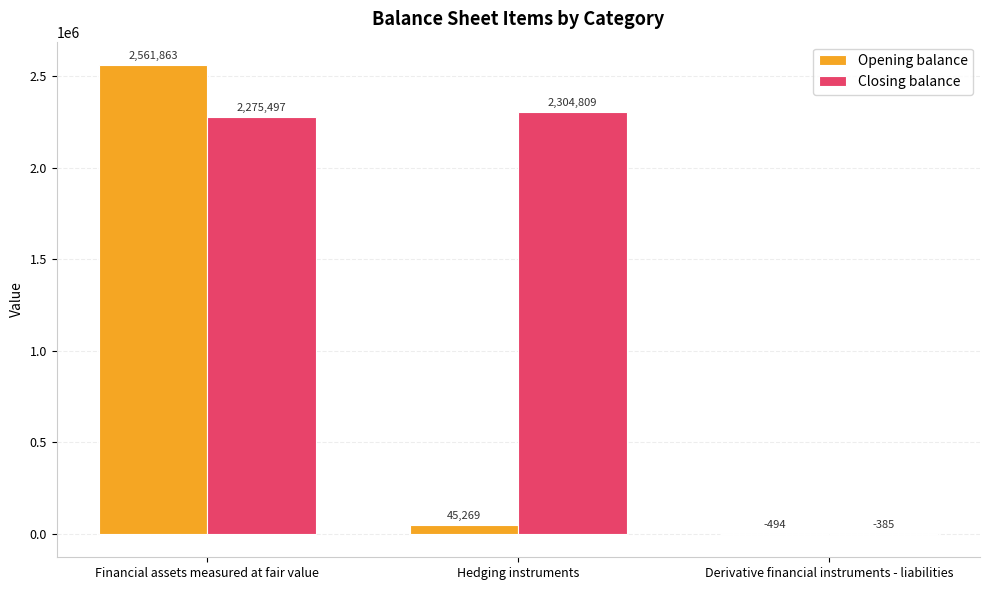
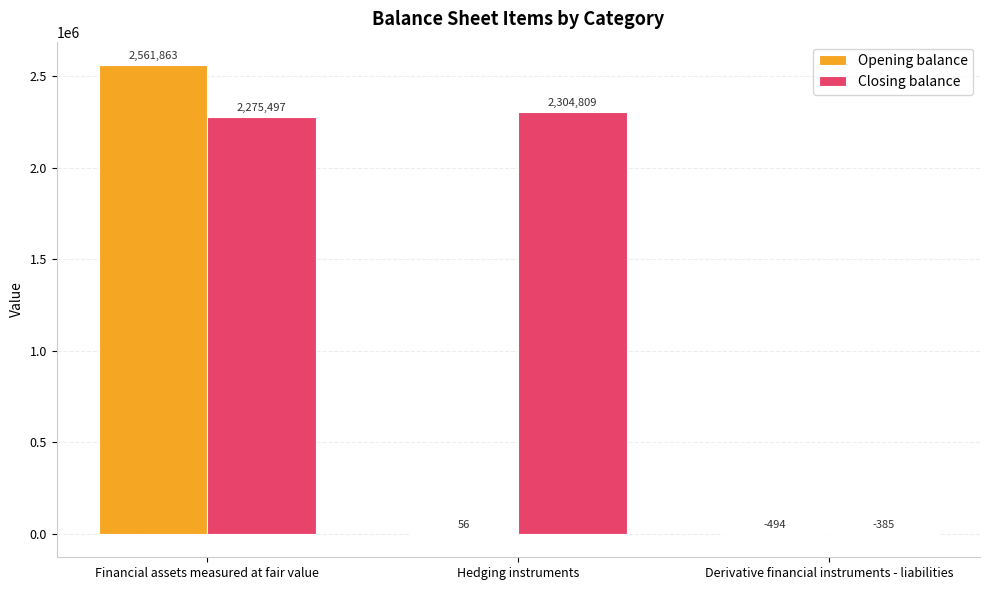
  {
    "Opening balance": {
      "Financial assets measured at fair value": "2,561,863",
-     "Hedging instruments": "45,269",
+     "Hedging instruments": "56",
      "Derivative financial instruments - liabilities": "-494"
    },
    "Closing balance": {
      "Financial assets measured at fair value": "2,275,497",
      "Hedging instruments": "2,304,809",
      "Derivative financial instruments - liabilities": "-385"
    }
  }
